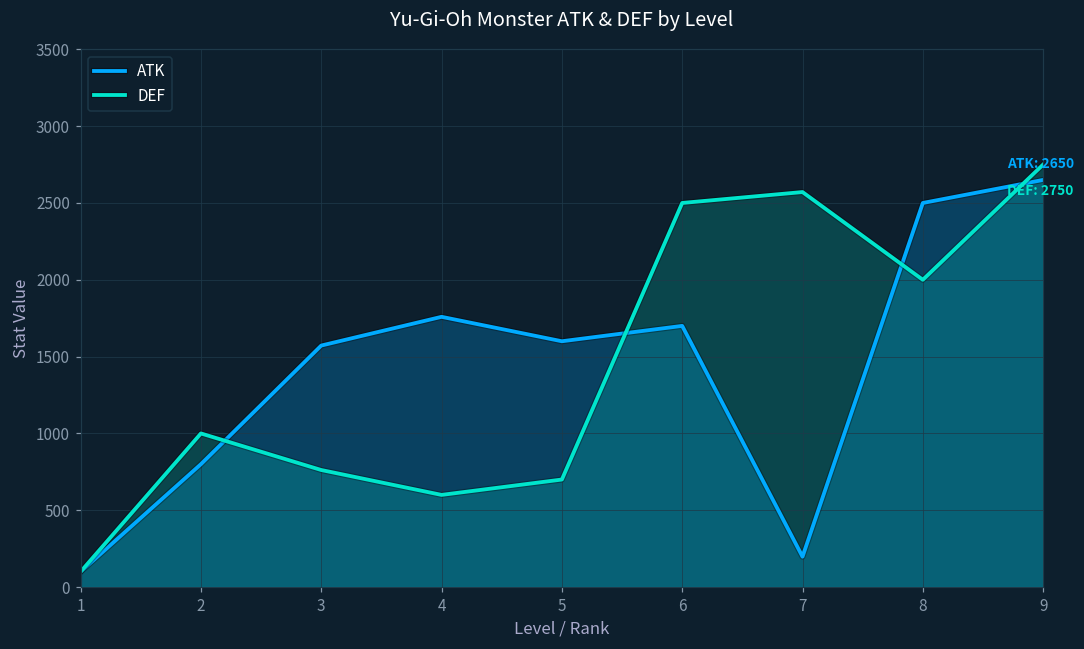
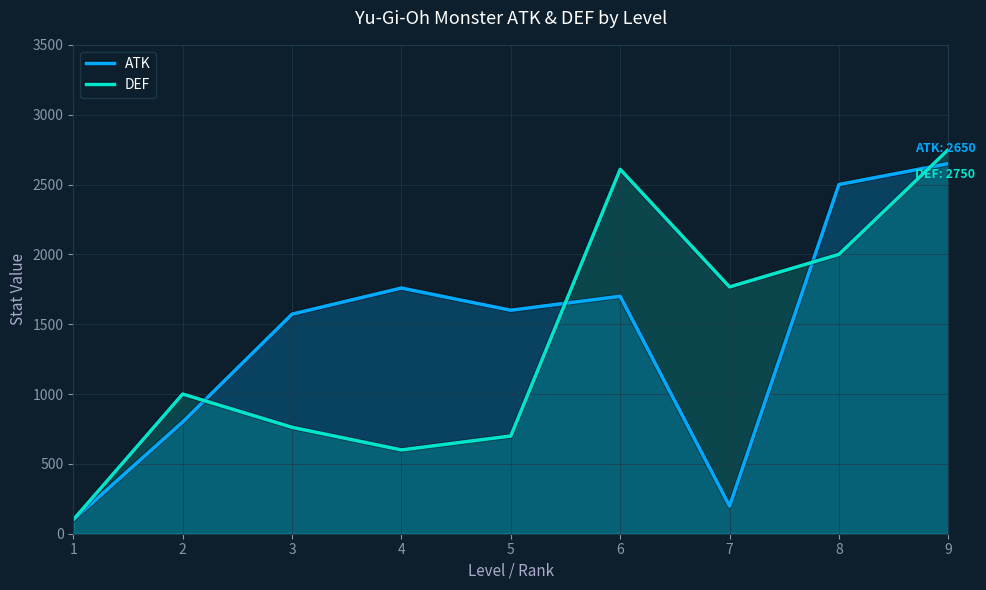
  {
    "ATK": {
      "2": 800,
      "3": 1570,
      "4": 1760,
      "5": 1600,
      "6": 1700,
      "7": 200,
      "8": 2500
    },
    "DEF": {
      "2": 1000,
      "3": 760,
      "4": 600,
      "5": 700,
-     "6": 2500,
-     "7": 2570,
+     "6": 2610,
+     "7": 1770,
      "8": 2000
    }
  }
